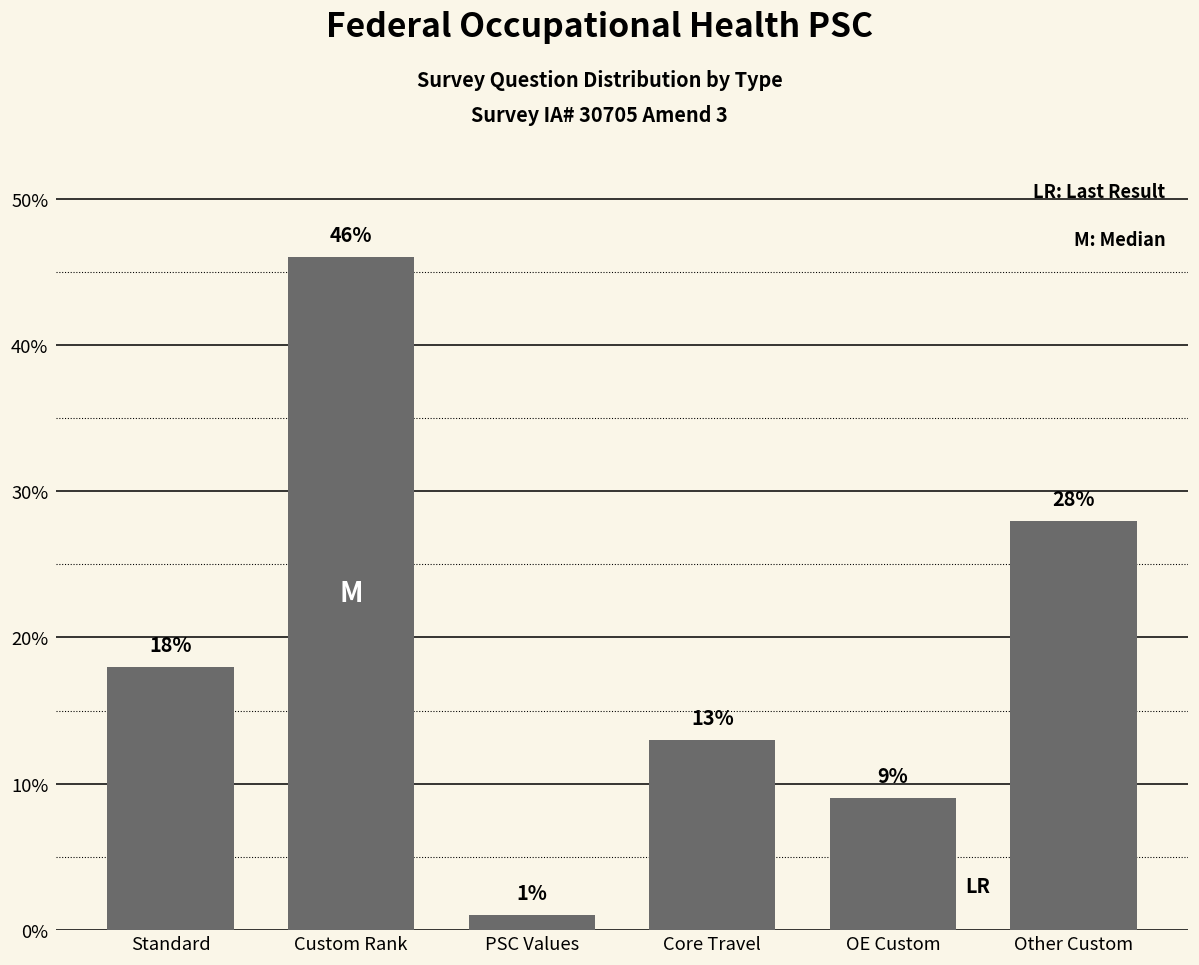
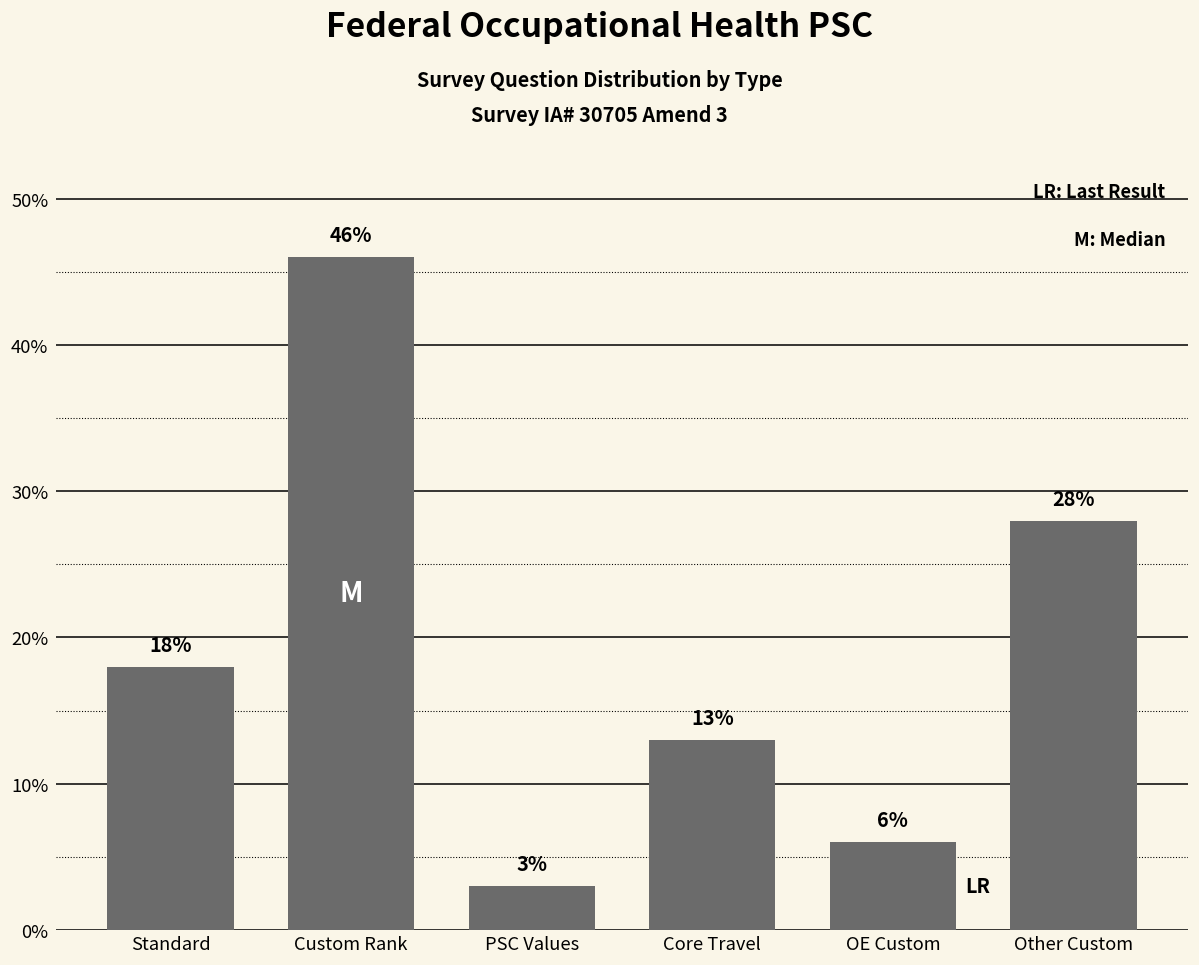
  {
    "Standard": "18%",
    "Custom Rank": "46%",
-   "PSC Values": "1%",
+   "PSC Values": "3%",
    "Core Travel": "13%",
-   "OE Custom": "9%",
+   "OE Custom": "6%",
    "Other Custom": "28%"
  }
